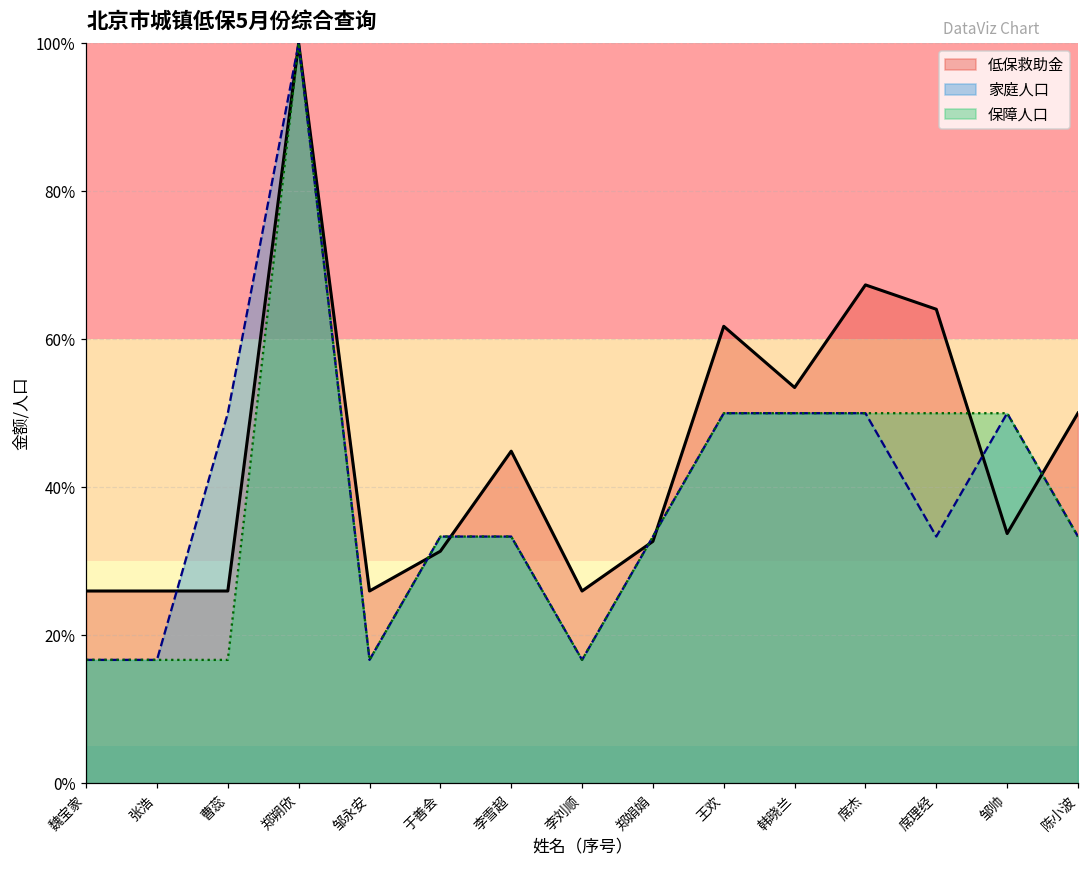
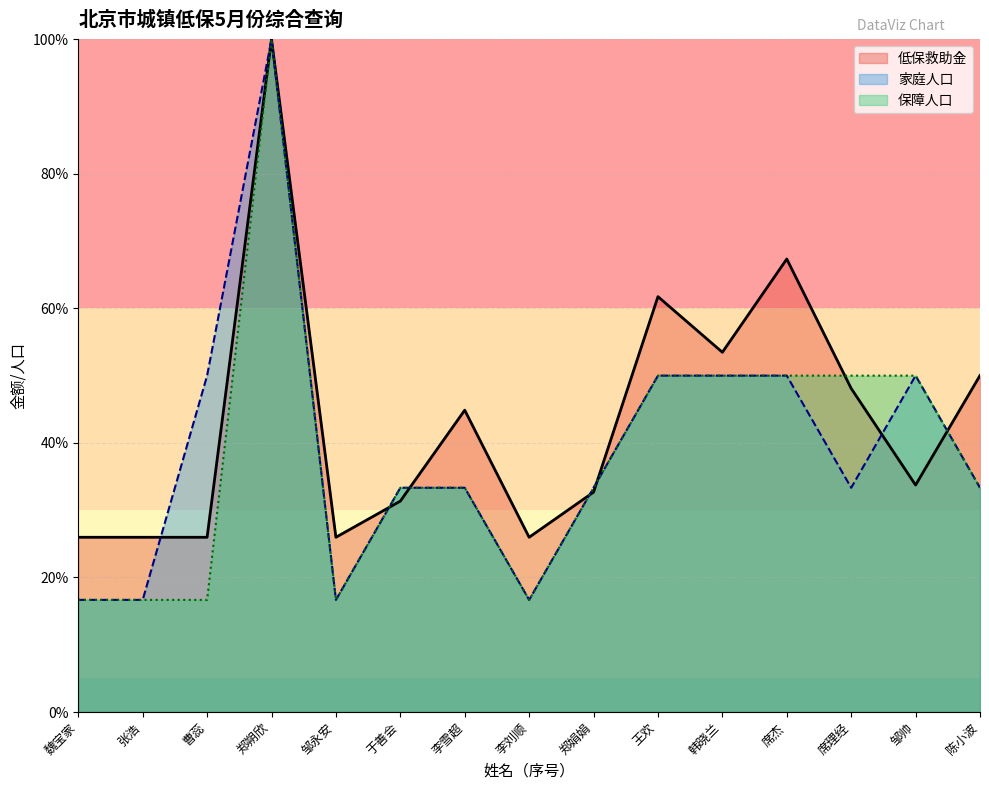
  {
    "低保救助金": {
      "魏宝家": "26%",
      "张浩": "26%",
      "曹蕊": "26%",
      "邹永安": "26%",
      "于善会": "31%",
      "李雪超": "45%",
      "李刘顺": "26%",
      "郑娟娟": "33%",
      "王欢": "62%",
      "韩晓兰": "53%",
      "席杰": "67%",
-     "席理经": "64%",
+     "席理经": "48%",
      "邹帅": "34%",
      "陈小波": "50%"
    },
    "家庭人口": {
      "曹蕊": "50%",
      "席理经": "33%"
    },
    "保障人口": {
      "曹蕊": "17%",
      "席理经": "50%"
    }
  }
